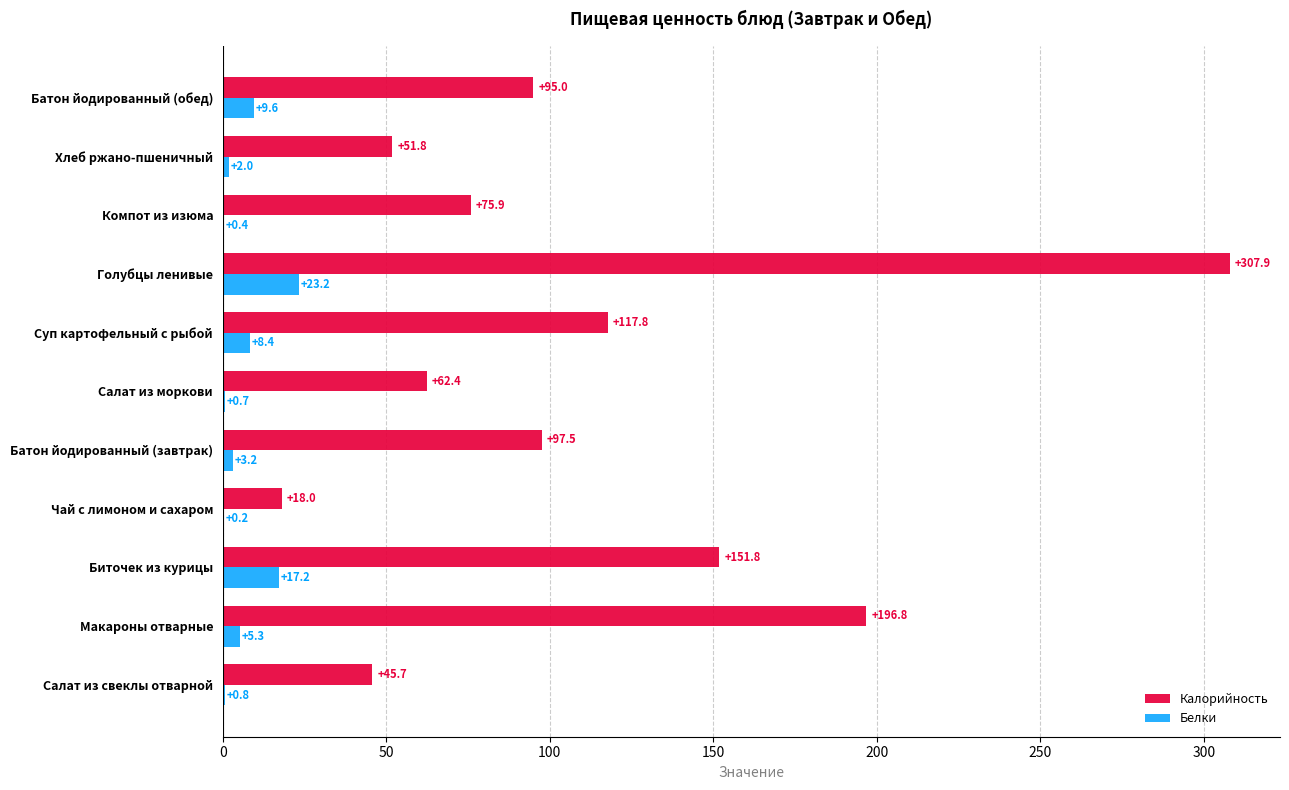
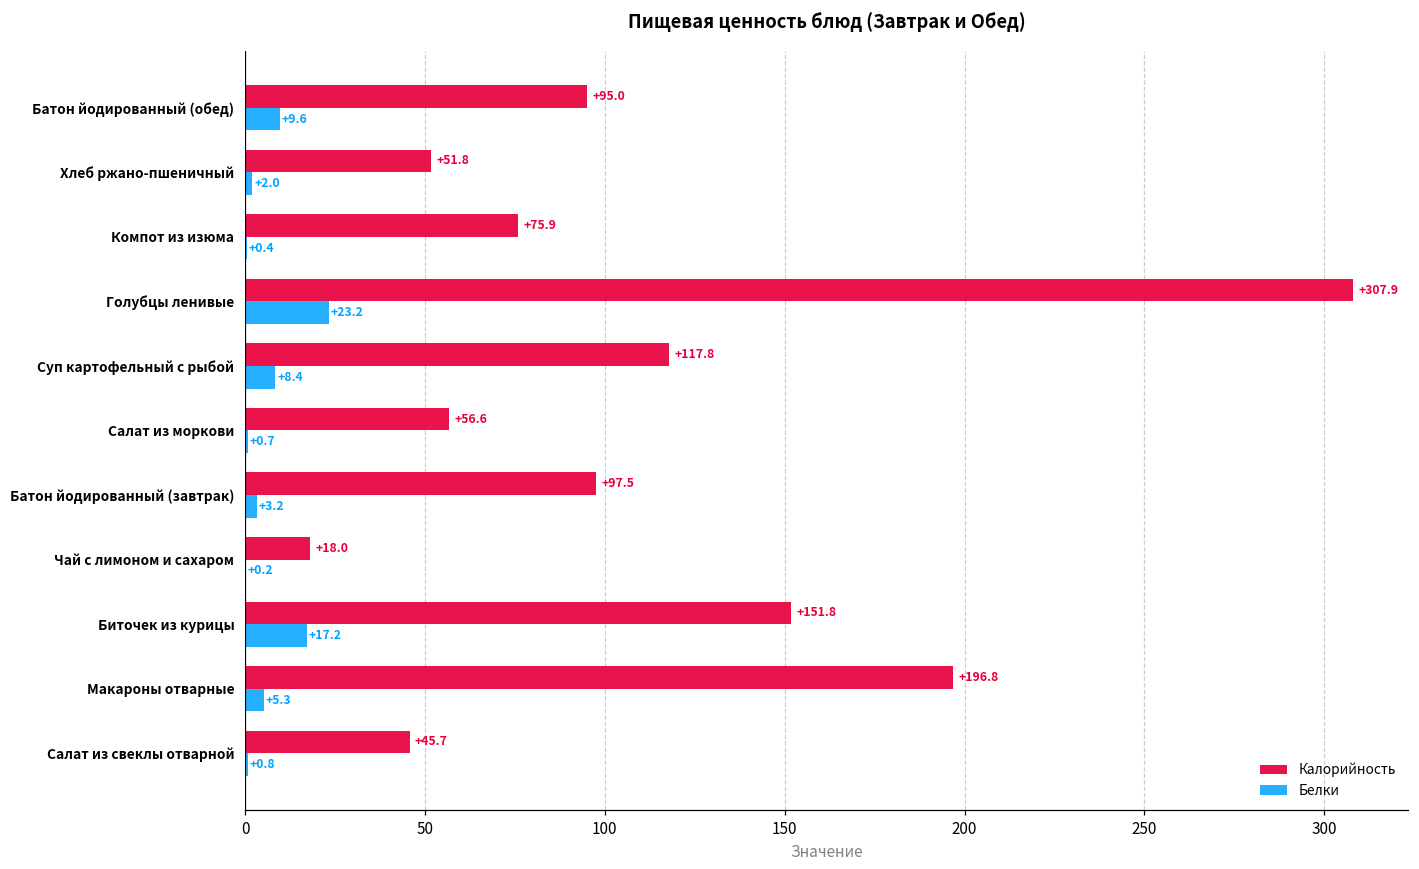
  {
    "Калорийность": {
      "Батон йодированный (обед)": "+95.0",
      "Хлеб ржано-пшеничный": "+51.8",
      "Компот из изюма": "+75.9",
      "Голубцы ленивые": "+307.9",
      "Суп картофельный с рыбой": "+117.8",
-     "Салат из моркови": "+62.4",
+     "Салат из моркови": "+56.6",
      "Батон йодированный (завтрак)": "+97.5",
      "Чай с лимоном и сахаром": "+18.0",
      "Биточек из курицы": "+151.8",
      "Макароны отварные": "+196.8",
      "Салат из свеклы отварной": "+45.7"
    },
    "Белки": {
      "Батон йодированный (обед)": "+9.6",
      "Хлеб ржано-пшеничный": "+2.0",
      "Компот из изюма": "+0.4",
      "Голубцы ленивые": "+23.2",
      "Суп картофельный с рыбой": "+8.4",
      "Салат из моркови": "+0.7",
      "Батон йодированный (завтрак)": "+3.2",
      "Чай с лимоном и сахаром": "+0.2",
      "Биточек из курицы": "+17.2",
      "Макароны отварные": "+5.3",
      "Салат из свеклы отварной": "+0.8"
    }
  }
